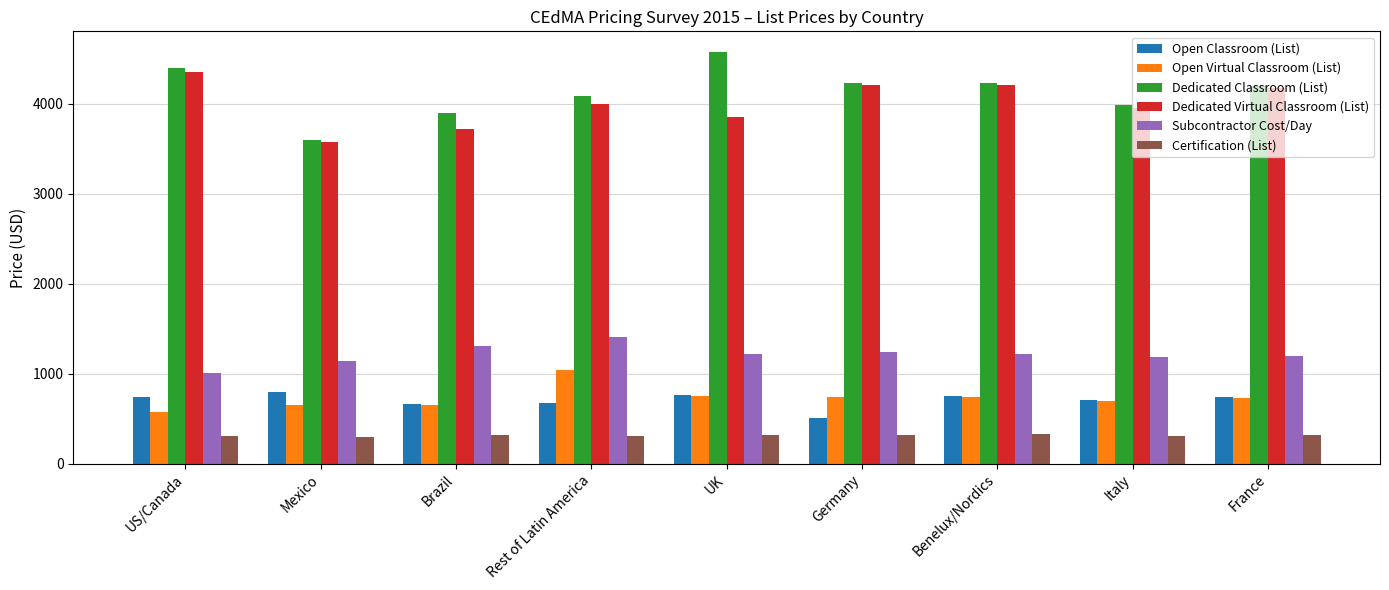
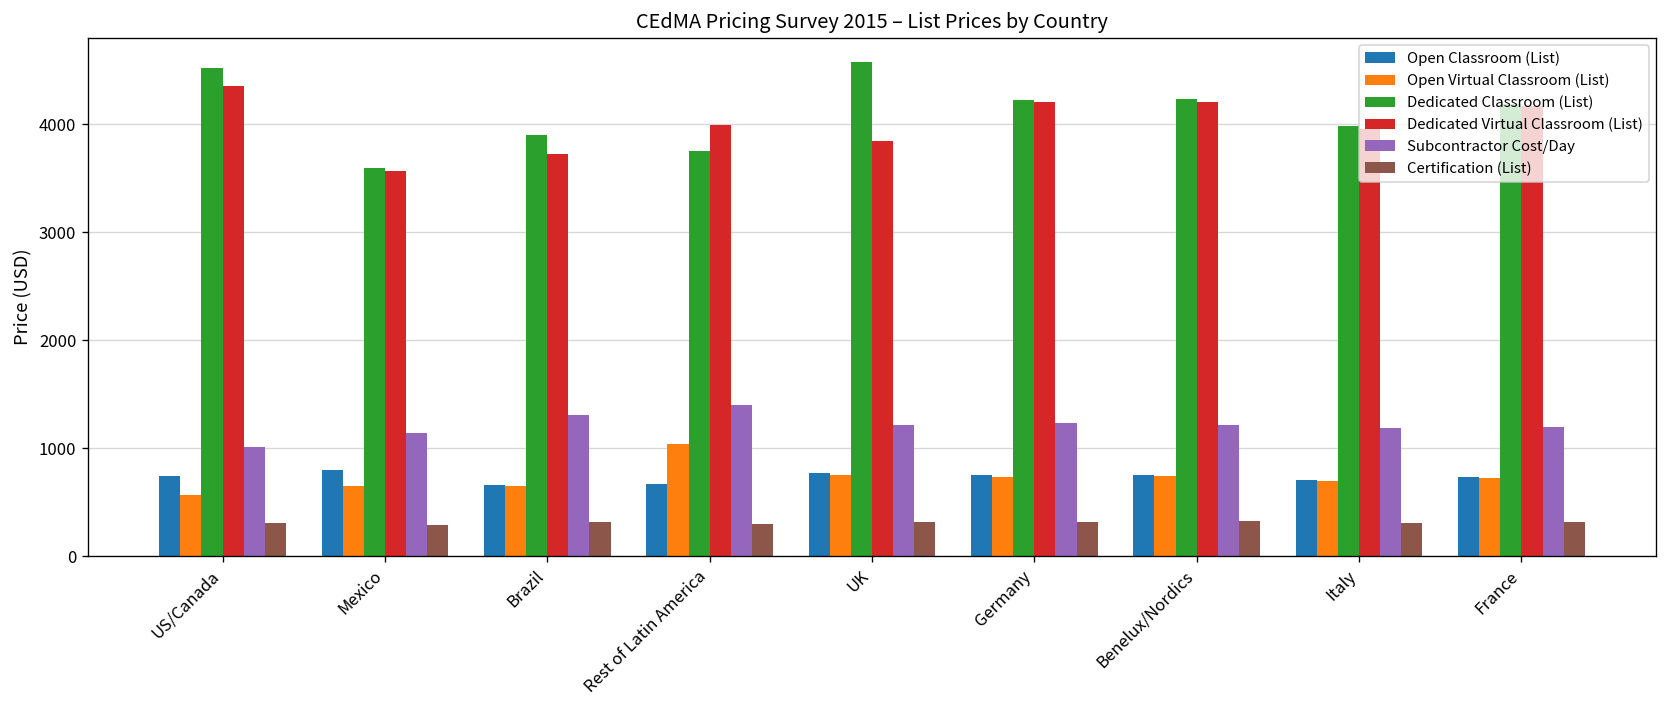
  {
    "Open Classroom (List)": {
      "US/Canada": 700,
      "Mexico": 800,
      "Brazil": 700,
      "Rest of Latin America": 700,
      "UK": 800,
-     "Germany": 500,
+     "Germany": 800,
      "Benelux/Nordics": 800,
      "Italy": 700,
      "France": 700
    },
    "Open Virtual Classroom (List)": {
      "US/Canada": 600,
      "Mexico": 600,
      "Brazil": 600,
      "Rest of Latin America": 1000,
      "UK": 800,
      "Germany": 700,
      "Benelux/Nordics": 700,
      "Italy": 700,
      "France": 700
    },
    "Dedicated Classroom (List)": {
-     "US/Canada": 4400,
+     "US/Canada": 4500,
      "Mexico": 3600,
      "Brazil": 3900,
-     "Rest of Latin America": 4100,
+     "Rest of Latin America": 3800,
      "UK": 4600,
      "Germany": 4200,
      "Benelux/Nordics": 4200,
      "Italy": 4000
    },
    "Dedicated Virtual Classroom (List)": {
      "US/Canada": 4400,
      "Mexico": 3600,
      "Brazil": 3700,
      "Rest of Latin America": 4000,
      "UK": 3800,
      "Germany": 4200,
      "Benelux/Nordics": 4200
    },
    "Subcontractor Cost/Day": {
      "US/Canada": 1000,
      "Mexico": 1100,
      "Brazil": 1300,
      "Rest of Latin America": 1400,
      "UK": 1200,
      "Germany": 1200,
      "Benelux/Nordics": 1200,
      "Italy": 1200,
      "France": 1200
    },
    "Certification (List)": {
      "US/Canada": 300,
      "Mexico": 300,
      "Brazil": 300,
      "Rest of Latin America": 300,
      "UK": 300,
      "Germany": 300,
      "Benelux/Nordics": 300,
      "Italy": 300,
      "France": 300
    }
  }
